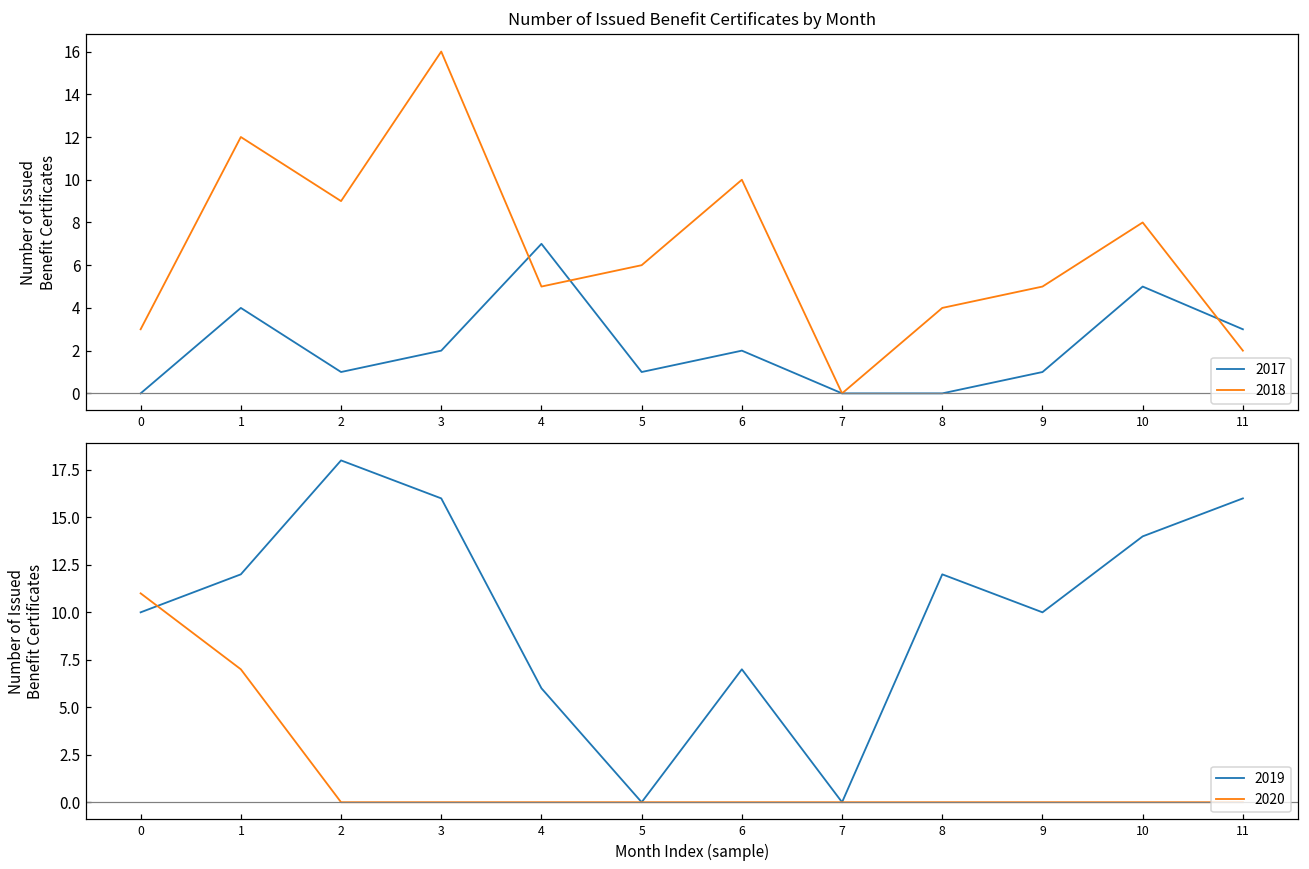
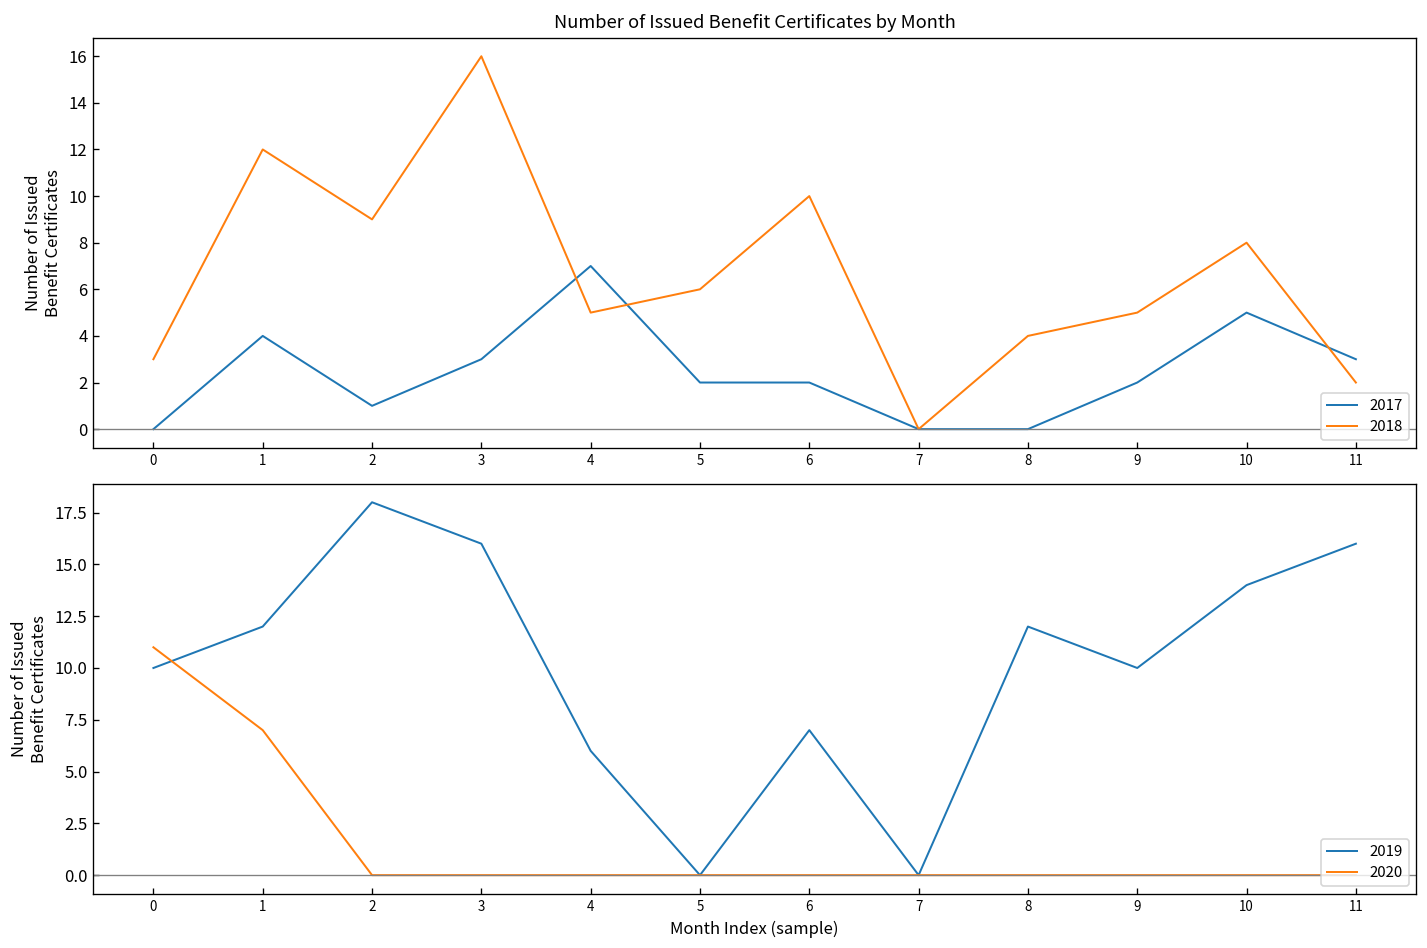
  {
    "Number of Issued Benefit Certificates by Month": {
      "2017": {
        "0": 0,
        "1": 4,
        "2": 1,
-       "3": 2,
+       "3": 3,
        "4": 7,
-       "5": 1,
+       "5": 2,
        "6": 2,
        "8": 0,
-       "9": 1,
+       "9": 2,
        "10": 5,
        "11": 3
      },
      "2018": {
        "0": 3,
        "1": 12,
        "2": 9,
        "3": 16,
        "4": 5,
        "5": 6,
        "6": 10,
        "8": 4,
        "9": 5,
        "10": 8,
        "11": 2
      }
    }
  }
